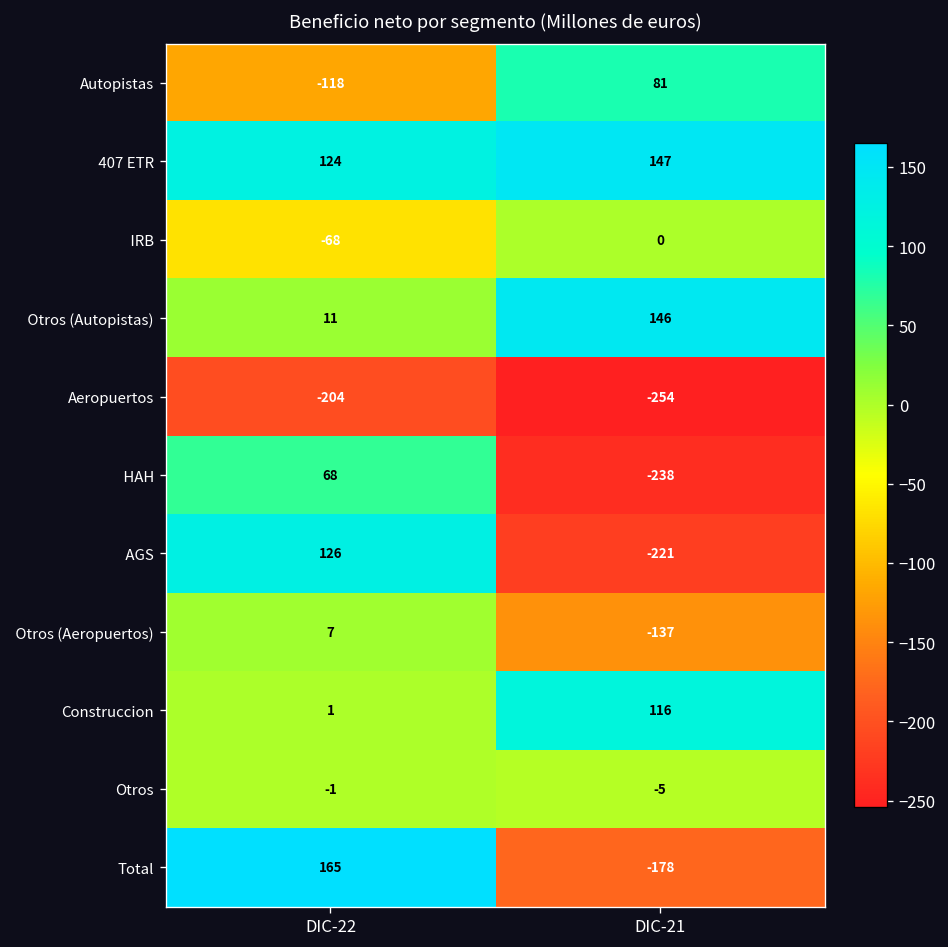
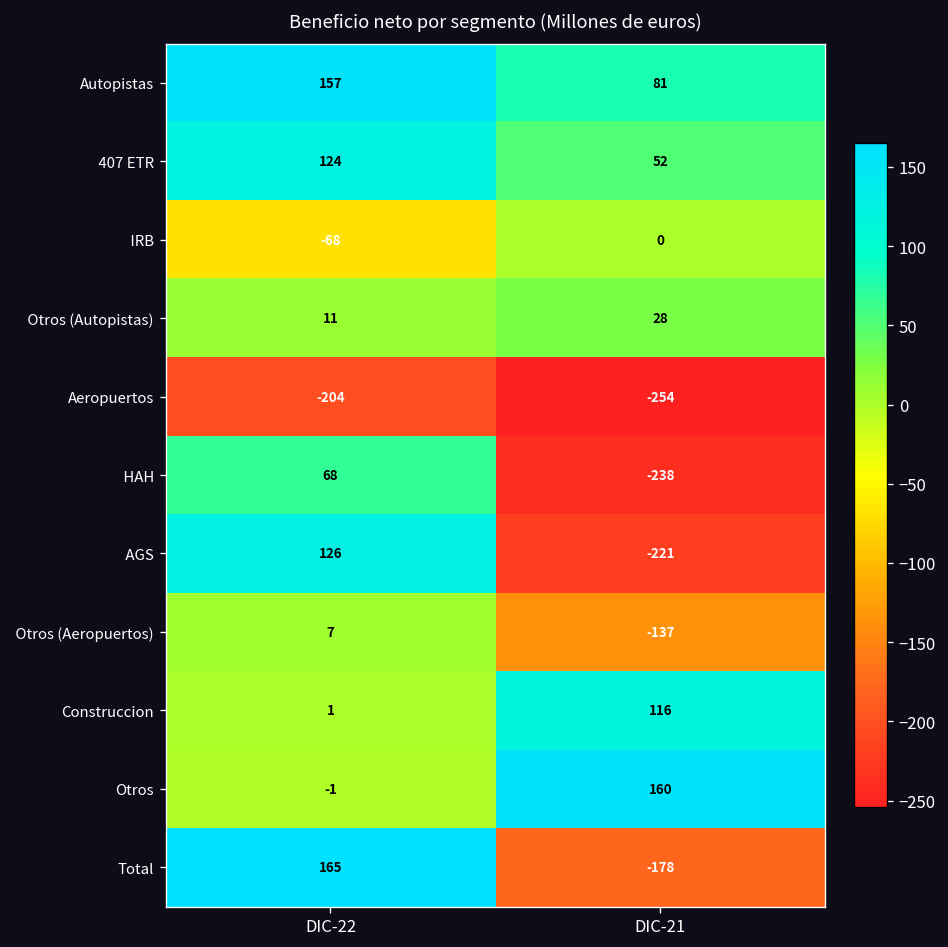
  {
    "Autopistas": {
-     "DIC-22": -118,
+     "DIC-22": 157,
      "DIC-21": 81
    },
    "407 ETR": {
      "DIC-22": 124,
-     "DIC-21": 147
+     "DIC-21": 52
    },
    "IRB": {
      "DIC-22": -68,
      "DIC-21": 0
    },
    "Otros (Autopistas)": {
      "DIC-22": 11,
-     "DIC-21": 146
+     "DIC-21": 28
    },
    "Aeropuertos": {
      "DIC-22": -204,
      "DIC-21": -254
    },
    "HAH": {
      "DIC-22": 68,
      "DIC-21": -238
    },
    "AGS": {
      "DIC-22": 126,
      "DIC-21": -221
    },
    "Otros (Aeropuertos)": {
      "DIC-22": 7,
      "DIC-21": -137
    },
    "Construccion": {
      "DIC-22": 1,
      "DIC-21": 116
    },
    "Otros": {
      "DIC-22": -1,
-     "DIC-21": -5
+     "DIC-21": 160
    },
    "Total": {
      "DIC-22": 165,
      "DIC-21": -178
    }
  }
